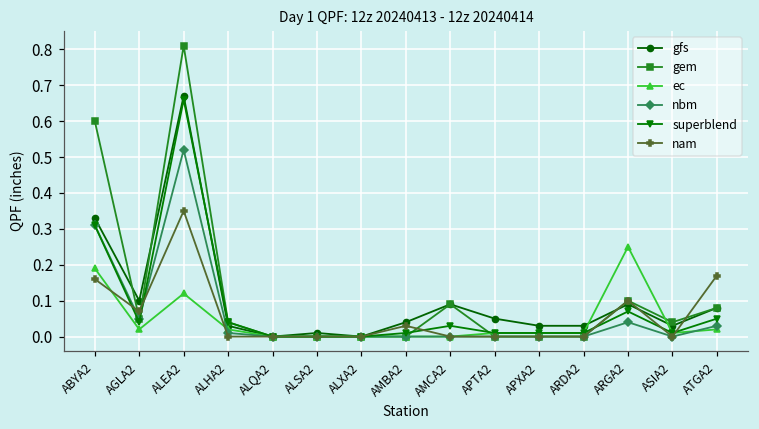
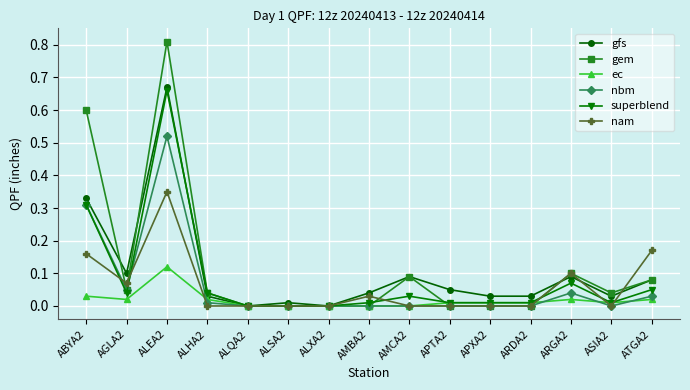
  {
    "ec": {
-     "ABYA2": 0.19,
+     "ABYA2": 0.03,
      "AGLA2": 0.02,
      "ALEA2": 0.12,
      "ALHA2": 0.02,
-     "ARGA2": 0.25,
+     "ARGA2": 0.02,
      "ATGA2": 0.02
    },
    "nam": {
      "ABYA2": 0.16,
      "AGLA2": 0.07,
      "ALEA2": 0.35,
      "ALHA2": 0.00,
      "AMBA2": 0.03,
      "ATGA2": 0.17
    }
  }
